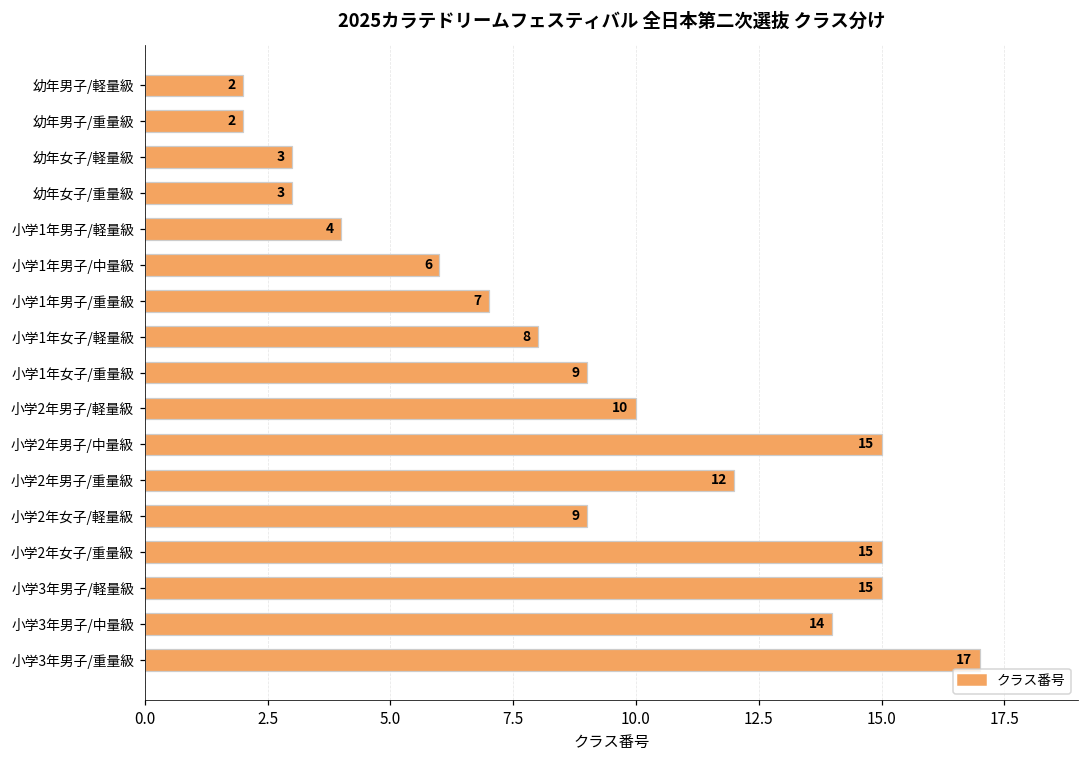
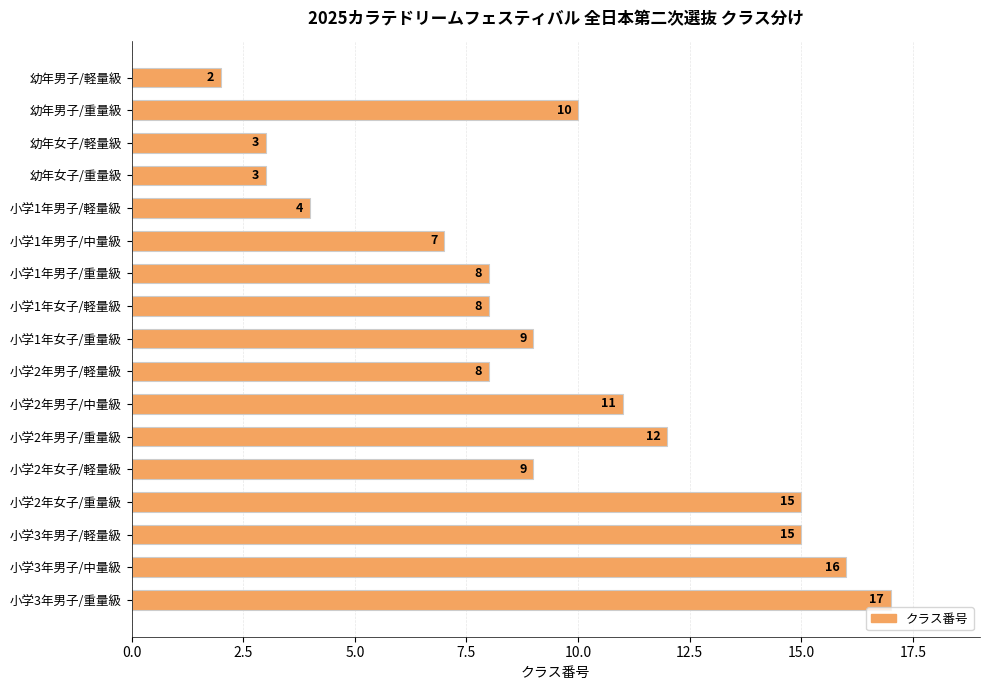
  {
    "幼年男子/軽量級": 2,
-   "幼年男子/重量級": 2,
+   "幼年男子/重量級": 10,
    "幼年女子/軽量級": 3,
    "幼年女子/重量級": 3,
    "小学1年男子/軽量級": 4,
-   "小学1年男子/中量級": 6,
-   "小学1年男子/重量級": 7,
+   "小学1年男子/中量級": 7,
+   "小学1年男子/重量級": 8,
    "小学1年女子/軽量級": 8,
    "小学1年女子/重量級": 9,
-   "小学2年男子/軽量級": 10,
-   "小学2年男子/中量級": 15,
+   "小学2年男子/軽量級": 8,
+   "小学2年男子/中量級": 11,
    "小学2年男子/重量級": 12,
    "小学2年女子/軽量級": 9,
    "小学2年女子/重量級": 15,
    "小学3年男子/軽量級": 15,
-   "小学3年男子/中量級": 14,
+   "小学3年男子/中量級": 16,
    "小学3年男子/重量級": 17
  }
